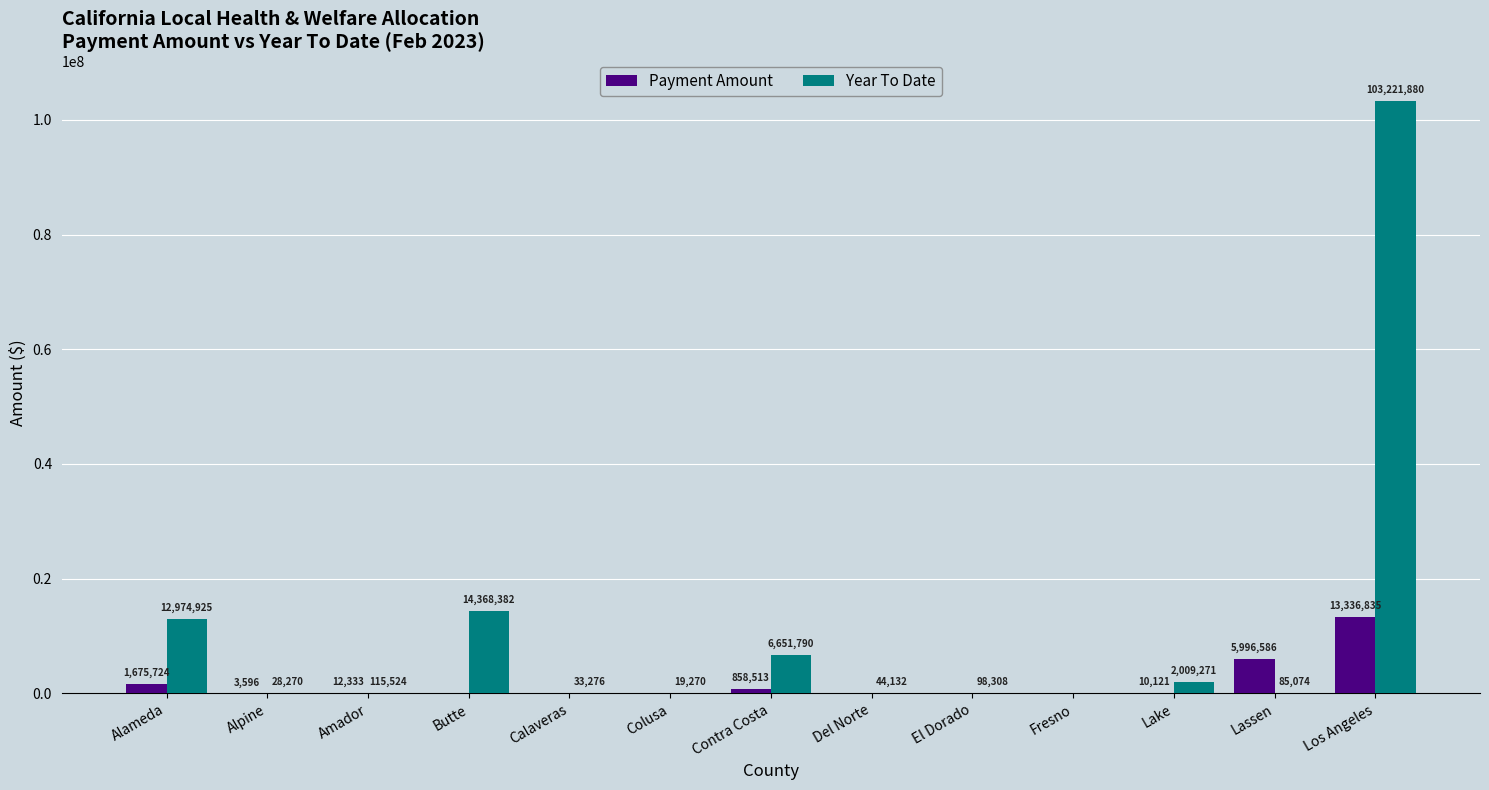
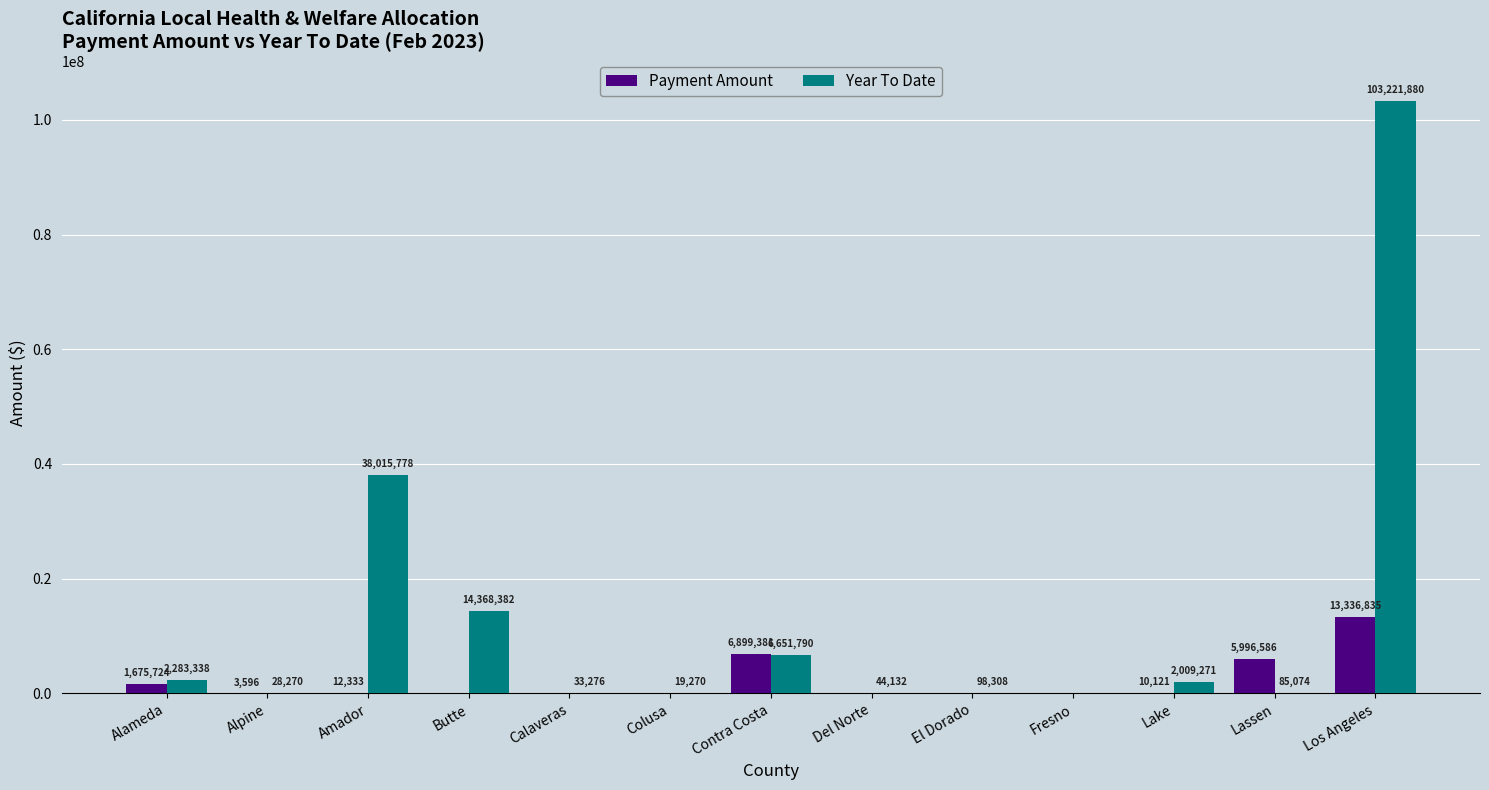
  {
    "Payment Amount": {
      "Alameda": "1,675,724",
      "Alpine": "3,596",
      "Amador": "12,333",
-     "Contra Costa": "858,513",
+     "Contra Costa": "6,899,381",
      "Lake": "10,121",
      "Lassen": "5,996,586",
      "Los Angeles": "13,336,835"
    },
    "Year To Date": {
-     "Alameda": "12,974,925",
+     "Alameda": "2,283,338",
      "Alpine": "28,270",
-     "Amador": "115,524",
+     "Amador": "38,015,778",
      "Butte": "14,368,382",
      "Calaveras": "33,276",
      "Colusa": "19,270",
      "Contra Costa": "6,651,790",
      "Del Norte": "44,132",
      "El Dorado": "98,308",
      "Lake": "2,009,271",
      "Lassen": "85,074",
      "Los Angeles": "103,221,880"
    }
  }
